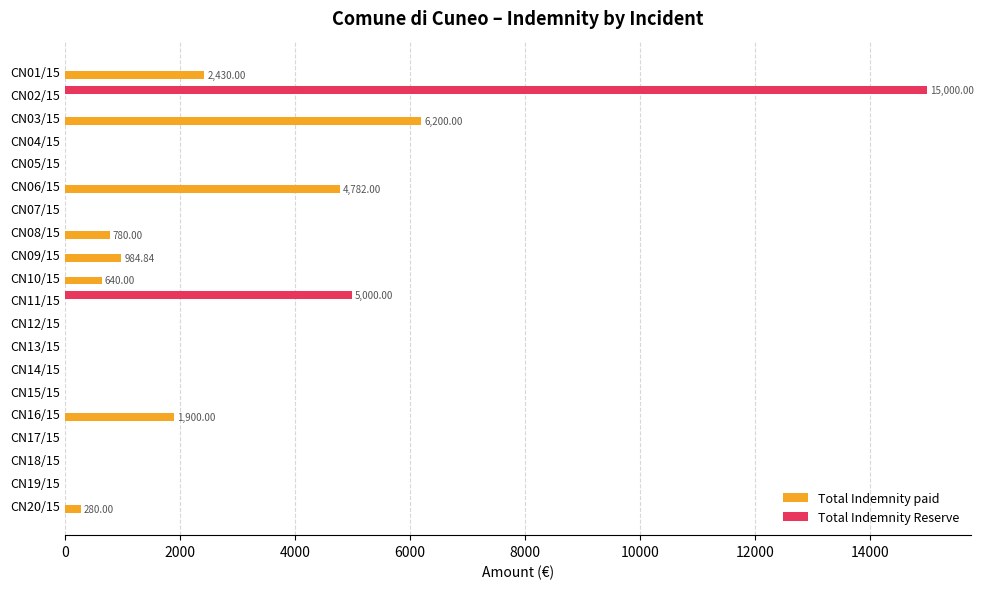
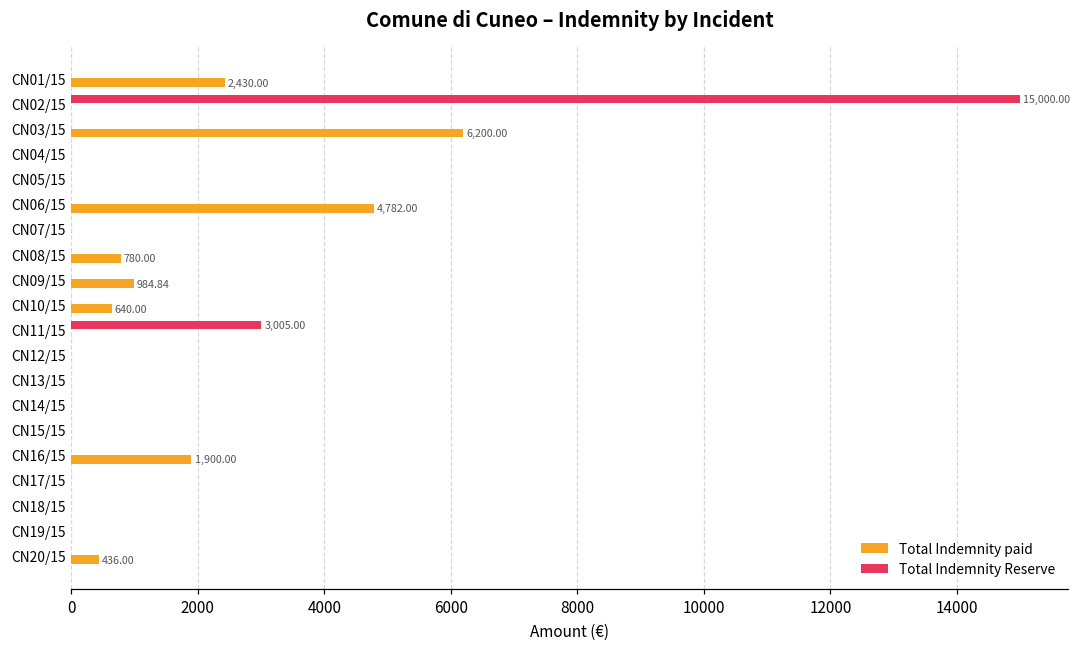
  {
    "Total Indemnity paid": {
      "CN01/15": "2,430.00",
      "CN03/15": "6,200.00",
      "CN06/15": "4,782.00",
      "CN08/15": "780.00",
      "CN09/15": "984.84",
      "CN10/15": "640.00",
      "CN16/15": "1,900.00",
-     "CN20/15": "280.00"
+     "CN20/15": "436.00"
    },
    "Total Indemnity Reserve": {
      "CN02/15": "15,000.00",
-     "CN11/15": "5,000.00"
+     "CN11/15": "3,005.00"
    }
  }
